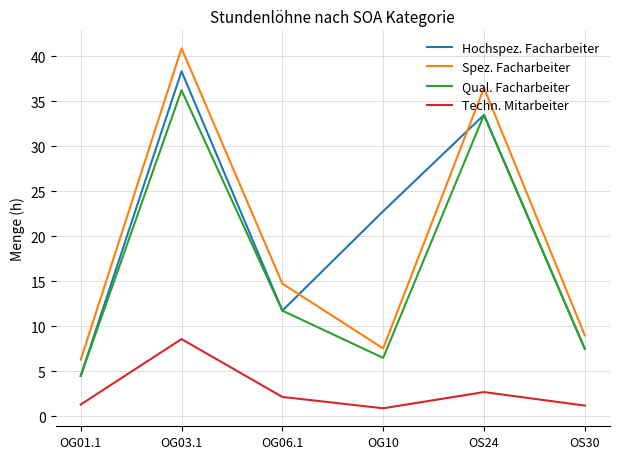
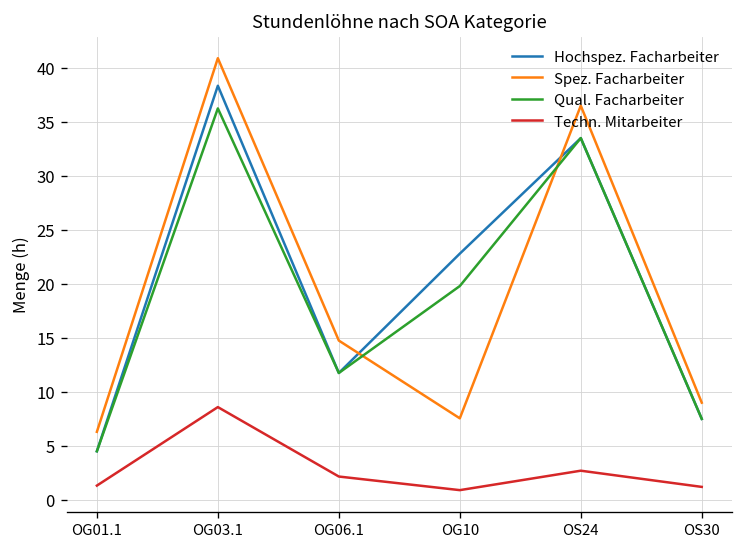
  {
    "Hochspez. Facharbeiter": {
      "OG03.1": 38,
      "OG10": 23
    },
    "Spez. Facharbeiter": {
      "OG01.1": 6,
      "OG03.1": 41,
      "OG06.1": 15,
      "OG10": 8,
      "OS24": 37,
      "OS30": 9
    },
    "Qual. Facharbeiter": {
      "OG03.1": 36,
-     "OG10": 7
+     "OG10": 20
    },
    "Techn. Mitarbeiter": {
      "OG01.1": 1,
      "OG03.1": 9,
      "OG06.1": 2,
      "OG10": 1,
      "OS24": 3,
      "OS30": 1
    }
  }
